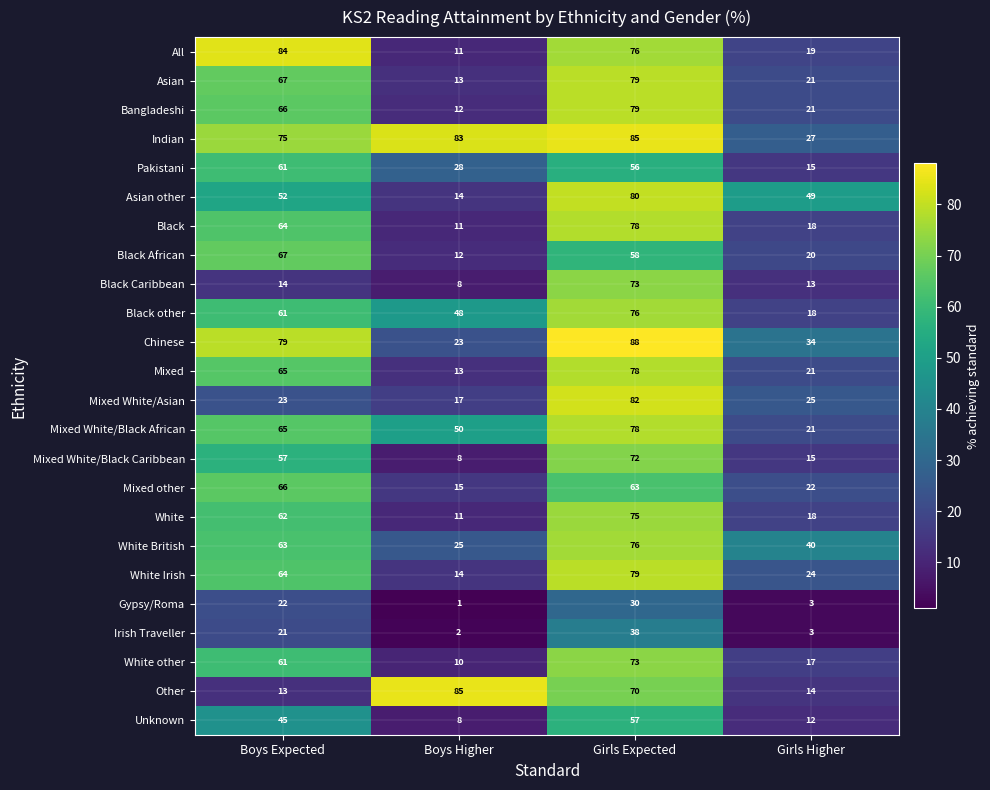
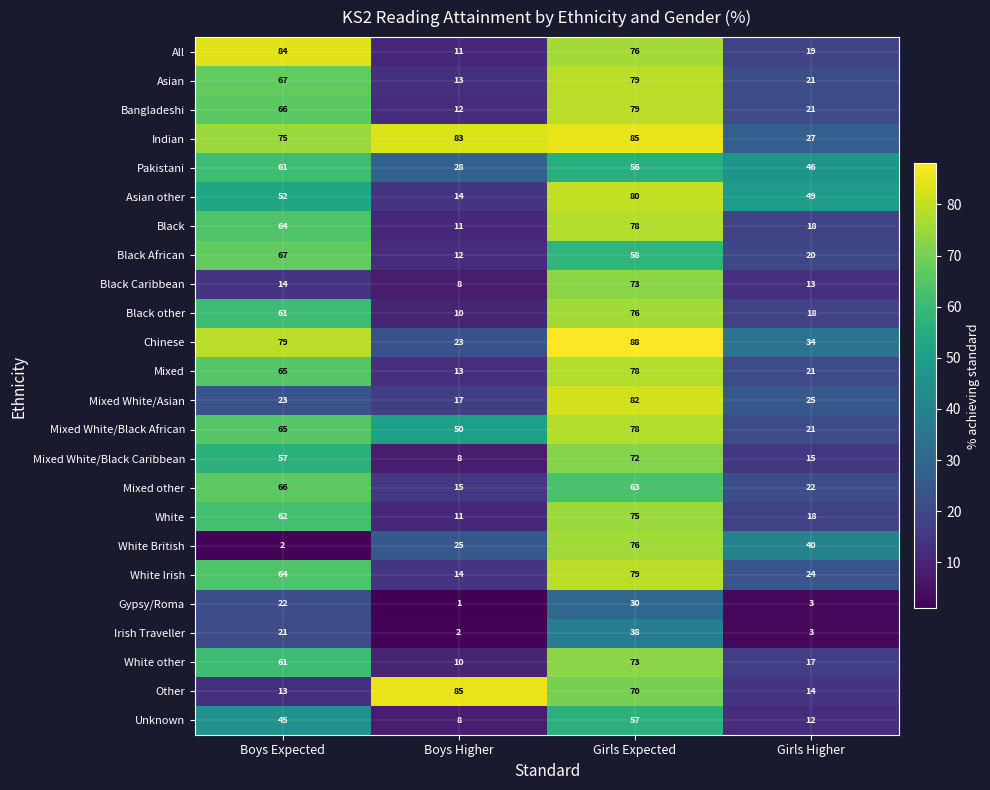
  {
    "All": {
      "Boys Expected": 84,
      "Boys Higher": 11,
      "Girls Expected": 76,
      "Girls Higher": 19
    },
    "Asian": {
      "Boys Expected": 67,
      "Boys Higher": 13,
      "Girls Expected": 79,
      "Girls Higher": 21
    },
    "Bangladeshi": {
      "Boys Expected": 66,
      "Boys Higher": 12,
      "Girls Expected": 79,
      "Girls Higher": 21
    },
    "Indian": {
      "Boys Expected": 75,
      "Boys Higher": 83,
      "Girls Expected": 85,
      "Girls Higher": 27
    },
    "Pakistani": {
      "Boys Expected": 61,
      "Boys Higher": 28,
      "Girls Expected": 56,
-     "Girls Higher": 15
+     "Girls Higher": 46
    },
    "Asian other": {
      "Boys Expected": 52,
      "Boys Higher": 14,
      "Girls Expected": 80,
      "Girls Higher": 49
    },
    "Black": {
      "Boys Expected": 64,
      "Boys Higher": 11,
      "Girls Expected": 78,
      "Girls Higher": 18
    },
    "Black African": {
      "Boys Expected": 67,
      "Boys Higher": 12,
      "Girls Expected": 58,
      "Girls Higher": 20
    },
    "Black Caribbean": {
      "Boys Expected": 14,
      "Boys Higher": 8,
      "Girls Expected": 73,
      "Girls Higher": 13
    },
    "Black other": {
      "Boys Expected": 61,
-     "Boys Higher": 48,
+     "Boys Higher": 10,
      "Girls Expected": 76,
      "Girls Higher": 18
    },
    "Chinese": {
      "Boys Expected": 79,
      "Boys Higher": 23,
      "Girls Expected": 88,
      "Girls Higher": 34
    },
    "Mixed": {
      "Boys Expected": 65,
      "Boys Higher": 13,
      "Girls Expected": 78,
      "Girls Higher": 21
    },
    "Mixed White/Asian": {
      "Boys Expected": 23,
      "Boys Higher": 17,
      "Girls Expected": 82,
      "Girls Higher": 25
    },
    "Mixed White/Black African": {
      "Boys Expected": 65,
      "Boys Higher": 50,
      "Girls Expected": 78,
      "Girls Higher": 21
    },
    "Mixed White/Black Caribbean": {
      "Boys Expected": 57,
      "Boys Higher": 8,
      "Girls Expected": 72,
      "Girls Higher": 15
    },
    "Mixed other": {
      "Boys Expected": 66,
      "Boys Higher": 15,
      "Girls Expected": 63,
      "Girls Higher": 22
    },
    "White": {
      "Boys Expected": 62,
      "Boys Higher": 11,
      "Girls Expected": 75,
      "Girls Higher": 18
    },
    "White British": {
-     "Boys Expected": 63,
+     "Boys Expected": 2,
      "Boys Higher": 25,
      "Girls Expected": 76,
      "Girls Higher": 40
    },
    "White Irish": {
      "Boys Expected": 64,
      "Boys Higher": 14,
      "Girls Expected": 79,
      "Girls Higher": 24
    },
    "Gypsy/Roma": {
      "Boys Expected": 22,
      "Boys Higher": 1,
      "Girls Expected": 30,
      "Girls Higher": 3
    },
    "Irish Traveller": {
      "Boys Expected": 21,
      "Boys Higher": 2,
      "Girls Expected": 38,
      "Girls Higher": 3
    },
    "White other": {
      "Boys Expected": 61,
      "Boys Higher": 10,
      "Girls Expected": 73,
      "Girls Higher": 17
    },
    "Other": {
      "Boys Expected": 13,
      "Boys Higher": 85,
      "Girls Expected": 70,
      "Girls Higher": 14
    },
    "Unknown": {
      "Boys Expected": 45,
      "Boys Higher": 8,
      "Girls Expected": 57,
      "Girls Higher": 12
    }
  }
